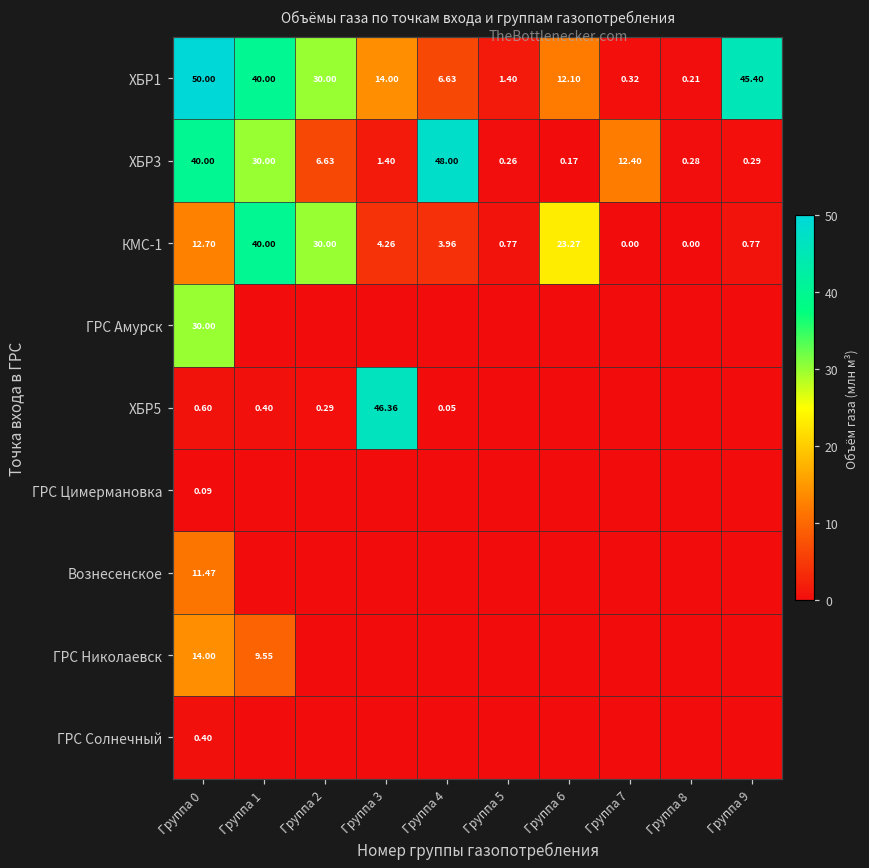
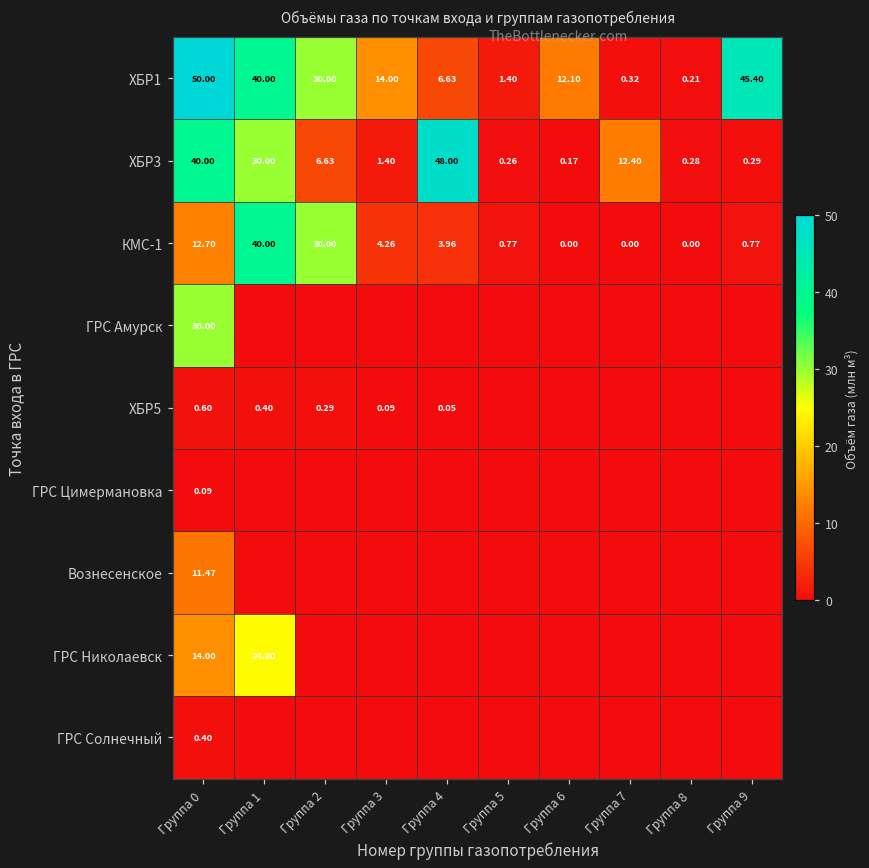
  {
    "ХБР1": {
      "Группа 0": 50.00,
      "Группа 1": 40.00,
      "Группа 2": 30.00,
      "Группа 3": 14.00,
      "Группа 4": 6.63,
      "Группа 5": 1.40,
      "Группа 6": 12.10,
      "Группа 7": 0.32,
      "Группа 8": 0.21,
      "Группа 9": 45.40
    },
    "ХБР3": {
      "Группа 0": 40.00,
      "Группа 1": 30.00,
      "Группа 2": 6.63,
      "Группа 3": 1.40,
      "Группа 4": 48.00,
      "Группа 5": 0.26,
      "Группа 6": 0.17,
      "Группа 7": 12.40,
      "Группа 8": 0.28,
      "Группа 9": 0.29
    },
    "КМС-1": {
      "Группа 0": 12.70,
      "Группа 1": 40.00,
      "Группа 2": 30.00,
      "Группа 3": 4.26,
      "Группа 4": 3.96,
      "Группа 5": 0.77,
-     "Группа 6": 23.27,
+     "Группа 6": 0.00,
      "Группа 7": 0.00,
      "Группа 8": 0.00,
      "Группа 9": 0.77
    },
    "ГРС Амурск": {
      "Группа 0": 30.00
    },
    "ХБР5": {
      "Группа 0": 0.60,
      "Группа 1": 0.40,
      "Группа 2": 0.29,
-     "Группа 3": 46.36,
+     "Группа 3": 0.09,
      "Группа 4": 0.05
    },
    "ГРС Цимермановка": {
      "Группа 0": 0.09
    },
    "Вознесенское": {
      "Группа 0": 11.47
    },
    "ГРС Николаевск": {
      "Группа 0": 14.00,
-     "Группа 1": 9.55
+     "Группа 1": 24.80
    },
    "ГРС Солнечный": {
      "Группа 0": 0.40
    }
  }
